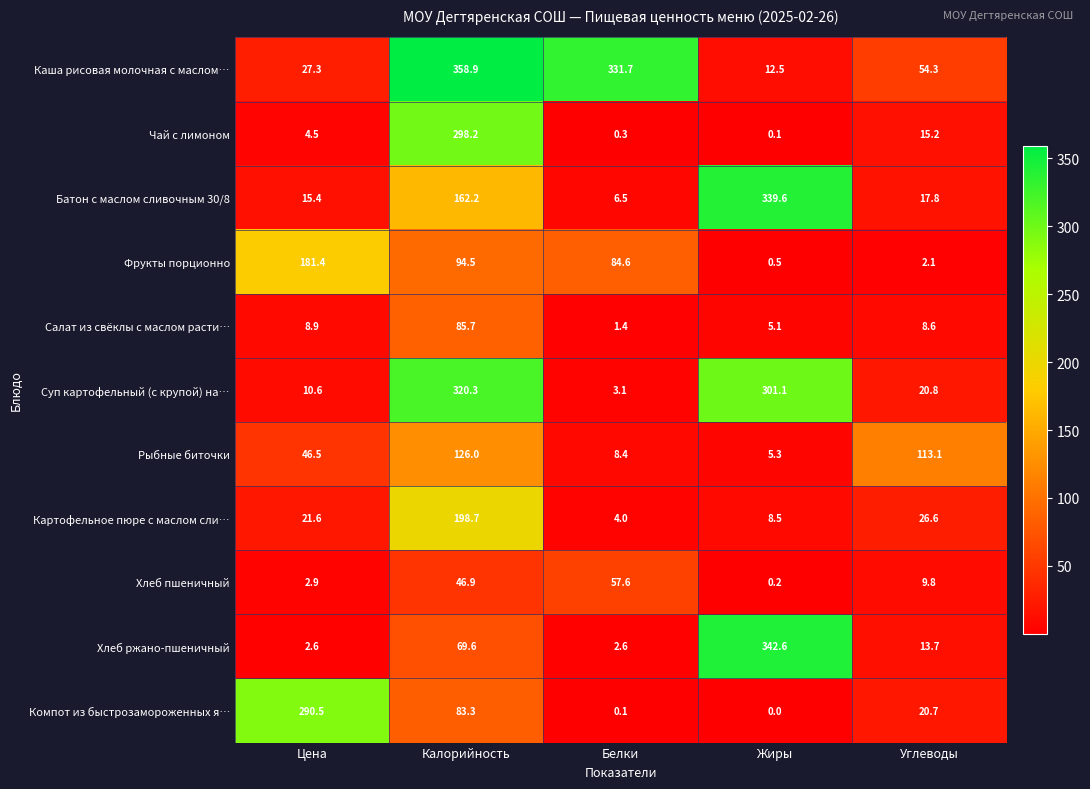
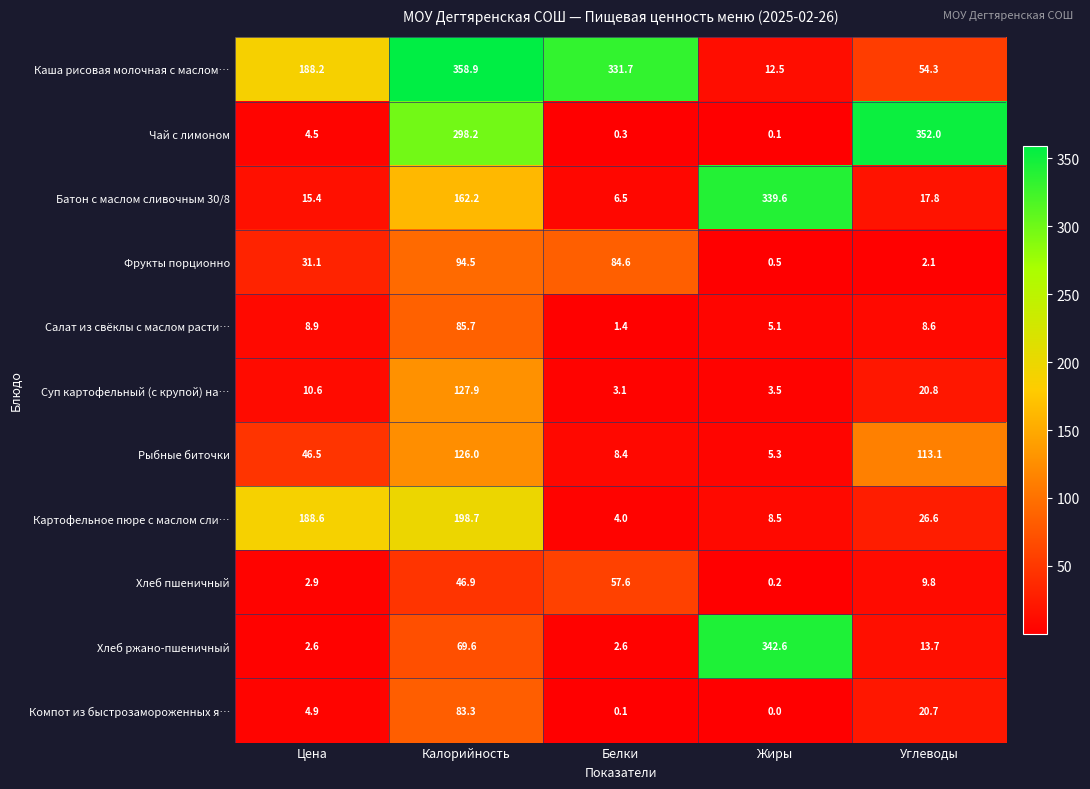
  {
    "Каша рисовая молочная с маслом…": {
-     "Цена": 27.3,
+     "Цена": 188.2,
      "Калорийность": 358.9,
      "Белки": 331.7,
      "Жиры": 12.5,
      "Углеводы": 54.3
    },
    "Чай с лимоном": {
      "Цена": 4.5,
      "Калорийность": 298.2,
      "Белки": 0.3,
      "Жиры": 0.1,
-     "Углеводы": 15.2
+     "Углеводы": 352.0
    },
    "Батон с маслом сливочным 30/8": {
      "Цена": 15.4,
      "Калорийность": 162.2,
      "Белки": 6.5,
      "Жиры": 339.6,
      "Углеводы": 17.8
    },
    "Фрукты порционно": {
-     "Цена": 181.4,
+     "Цена": 31.1,
      "Калорийность": 94.5,
      "Белки": 84.6,
      "Жиры": 0.5,
      "Углеводы": 2.1
    },
    "Салат из свёклы с маслом расти…": {
      "Цена": 8.9,
      "Калорийность": 85.7,
      "Белки": 1.4,
      "Жиры": 5.1,
      "Углеводы": 8.6
    },
    "Суп картофельный (с крупой) на…": {
      "Цена": 10.6,
-     "Калорийность": 320.3,
+     "Калорийность": 127.9,
      "Белки": 3.1,
-     "Жиры": 301.1,
+     "Жиры": 3.5,
      "Углеводы": 20.8
    },
    "Рыбные биточки": {
      "Цена": 46.5,
      "Калорийность": 126.0,
      "Белки": 8.4,
      "Жиры": 5.3,
      "Углеводы": 113.1
    },
    "Картофельное пюре с маслом сли…": {
-     "Цена": 21.6,
+     "Цена": 188.6,
      "Калорийность": 198.7,
      "Белки": 4.0,
      "Жиры": 8.5,
      "Углеводы": 26.6
    },
    "Хлеб пшеничный": {
      "Цена": 2.9,
      "Калорийность": 46.9,
      "Белки": 57.6,
      "Жиры": 0.2,
      "Углеводы": 9.8
    },
    "Хлеб ржано-пшеничный": {
      "Цена": 2.6,
      "Калорийность": 69.6,
      "Белки": 2.6,
      "Жиры": 342.6,
      "Углеводы": 13.7
    },
    "Компот из быстрозамороженных я…": {
-     "Цена": 290.5,
+     "Цена": 4.9,
      "Калорийность": 83.3,
      "Белки": 0.1,
      "Жиры": 0.0,
      "Углеводы": 20.7
    }
  }
